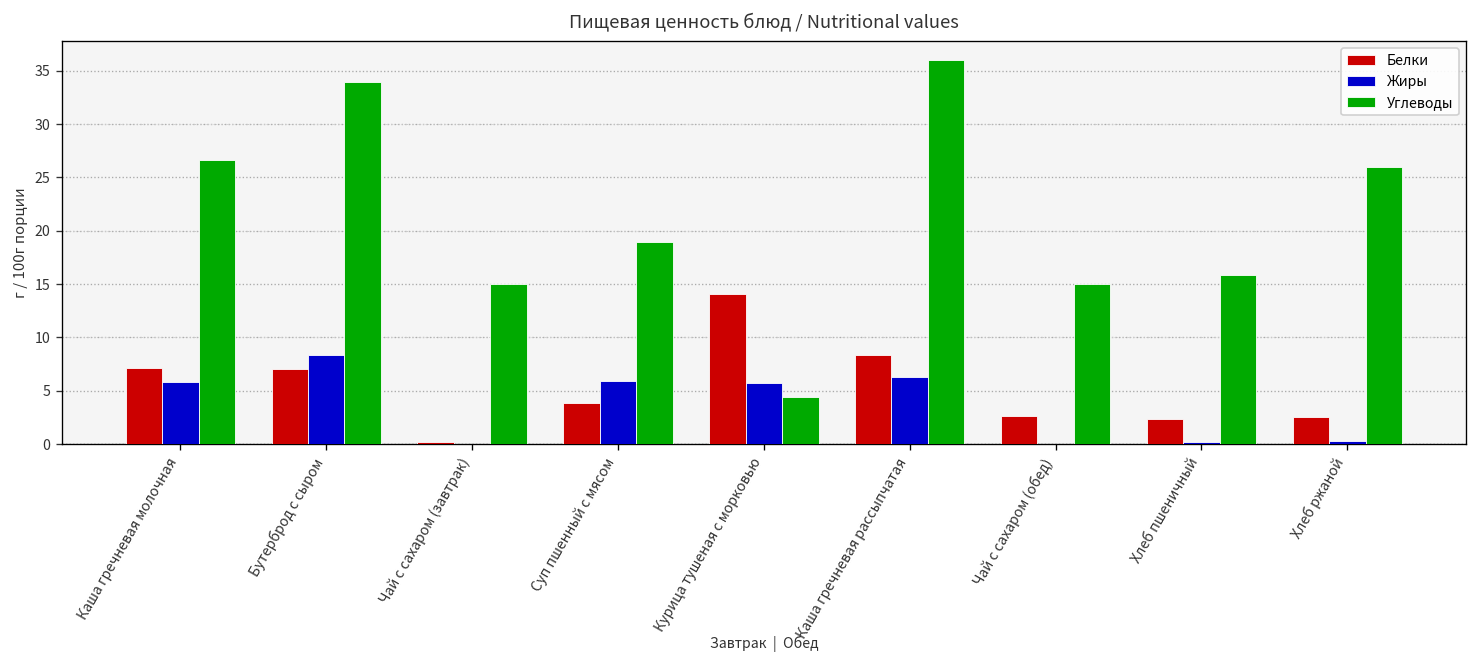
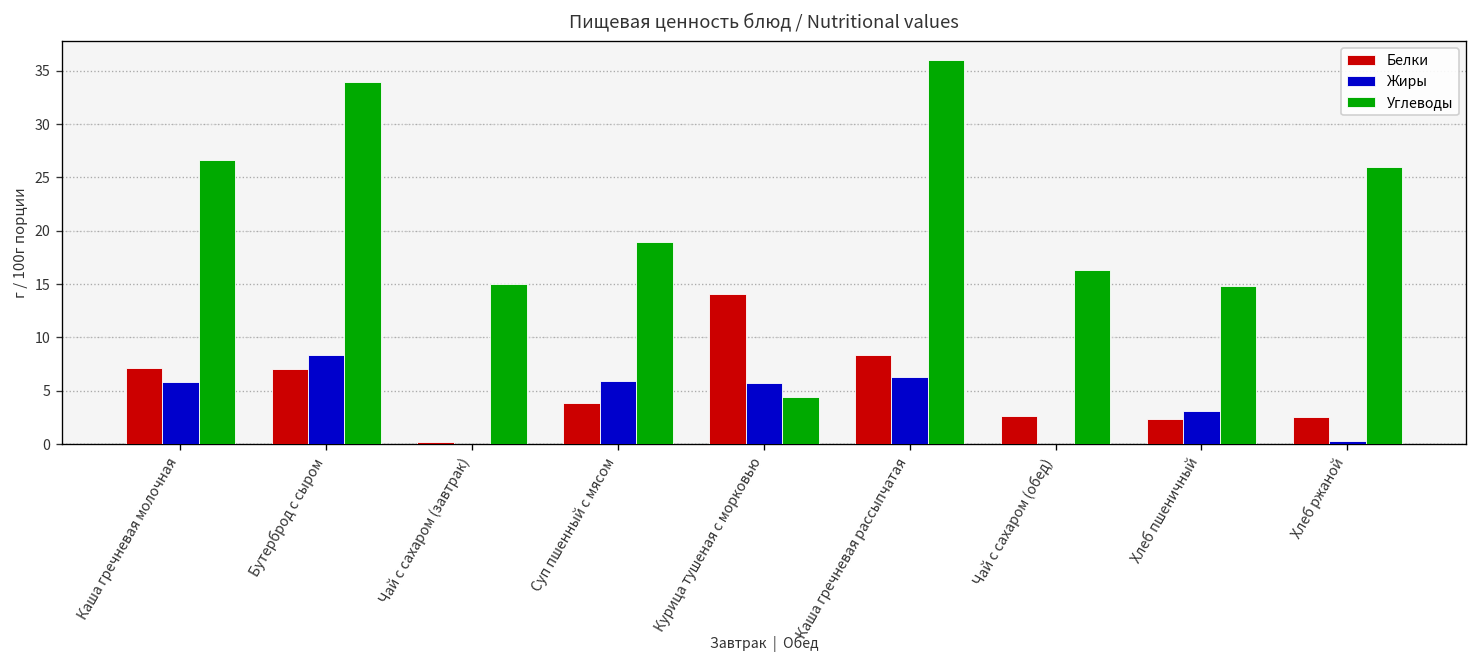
  {
    "Белки": {
      "Каша гречневая молочная": 7,
      "Бутерброд с сыром": 7,
      "Суп пшенный с мясом": 4,
      "Курица тушеная с морковью": 14,
      "Каша гречневая рассыпчатая": 8,
      "Чай с сахаром (обед)": 3,
      "Хлеб пшеничный": 2,
      "Хлеб ржаной": 3
    },
    "Жиры": {
      "Каша гречневая молочная": 6,
      "Бутерброд с сыром": 8,
      "Чай с сахаром (завтрак)": 0,
      "Суп пшенный с мясом": 6,
      "Курица тушеная с морковью": 6,
      "Каша гречневая рассыпчатая": 6,
      "Чай с сахаром (обед)": 0,
-     "Хлеб пшеничный": 0,
+     "Хлеб пшеничный": 3,
      "Хлеб ржаной": 0
    },
    "Углеводы": {
      "Каша гречневая молочная": 27,
      "Бутерброд с сыром": 34,
      "Чай с сахаром (завтрак)": 15,
      "Суп пшенный с мясом": 19,
      "Курица тушеная с морковью": 4,
      "Каша гречневая рассыпчатая": 36,
-     "Чай с сахаром (обед)": 15,
-     "Хлеб пшеничный": 16,
+     "Чай с сахаром (обед)": 16,
+     "Хлеб пшеничный": 15,
      "Хлеб ржаной": 26
    }
  }
